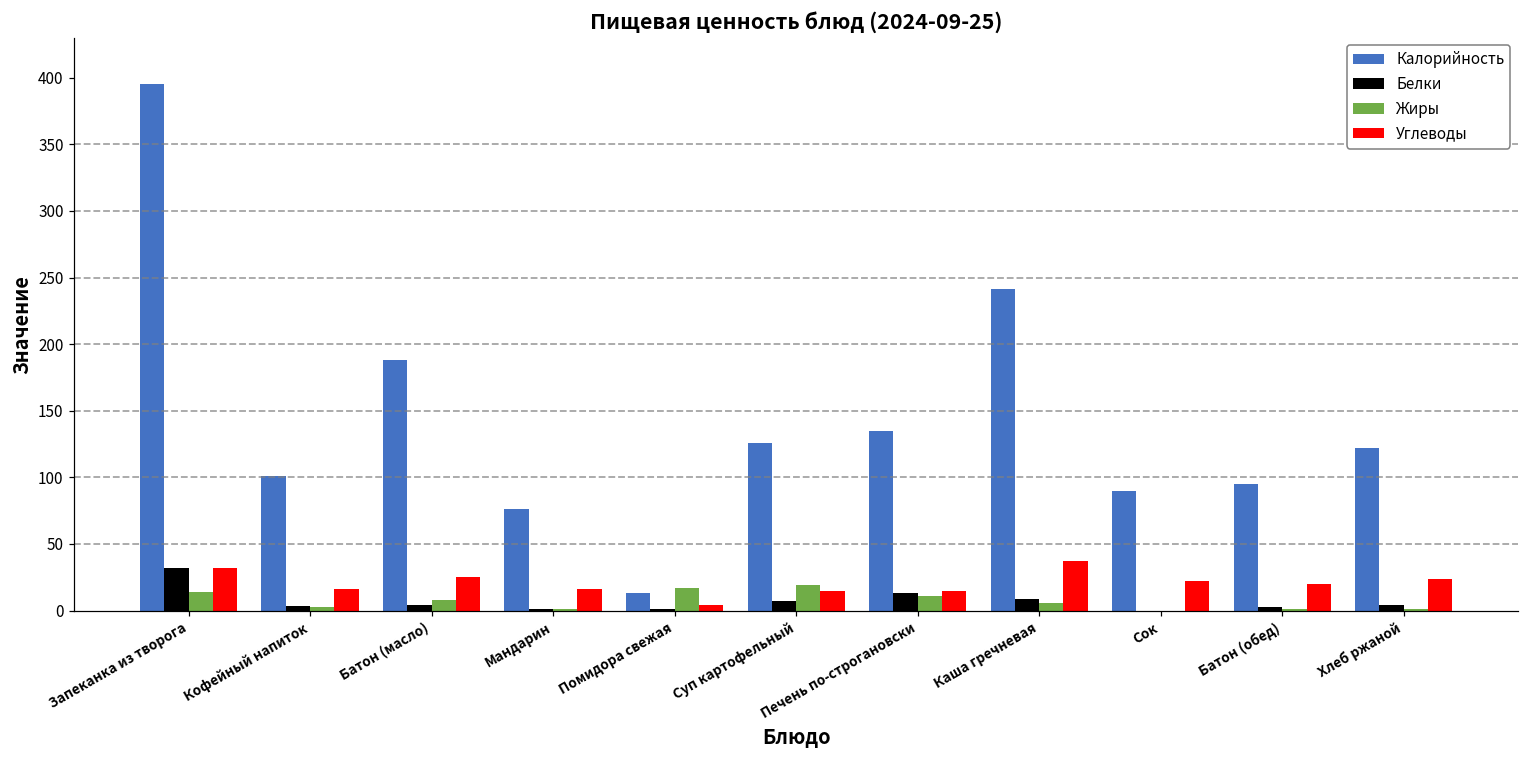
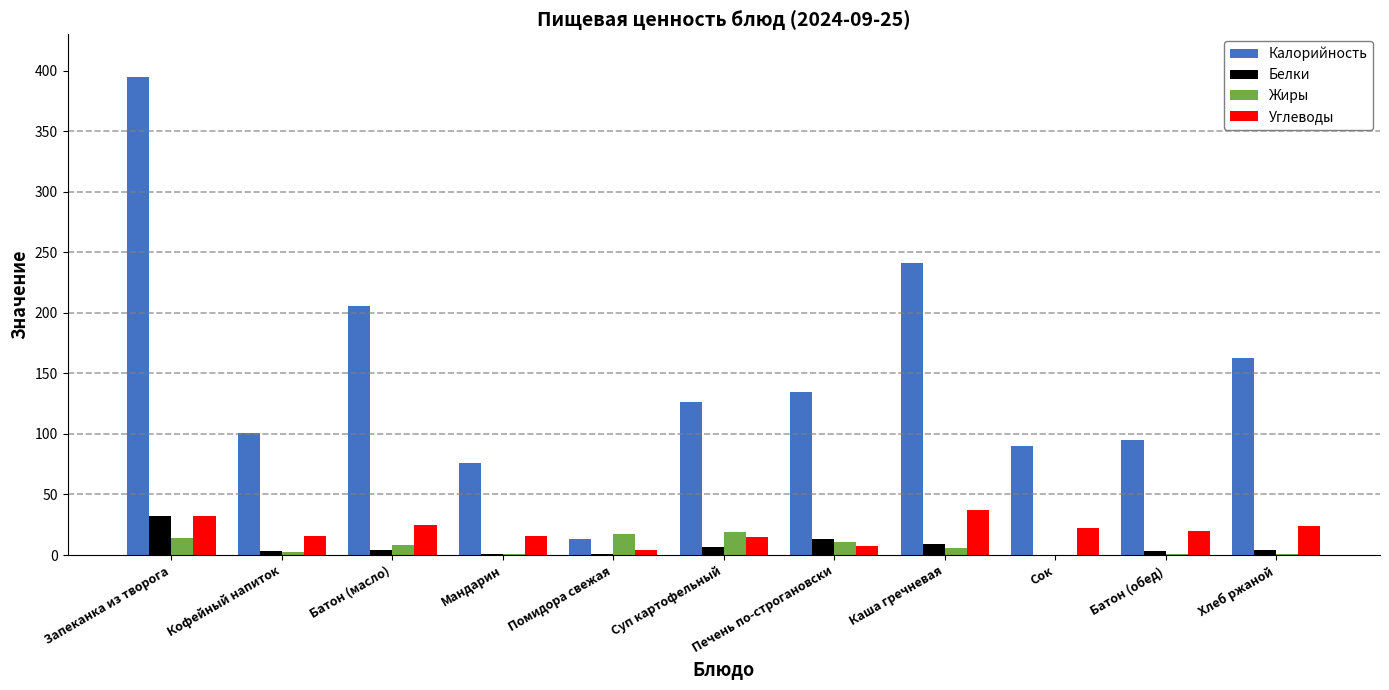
  {
    "Калорийность": {
      "Запеканка из творога": 395,
      "Кофейный напиток": 101,
-     "Батон (масло)": 188,
+     "Батон (масло)": 206,
      "Мандарин": 76,
      "Помидора свежая": 13,
      "Суп картофельный": 126,
      "Печень по-строгановски": 135,
      "Каша гречневая": 241,
      "Сок": 90,
      "Батон (обед)": 95,
-     "Хлеб ржаной": 122
+     "Хлеб ржаной": 163
    },
    "Белки": {
      "Запеканка из творога": 32,
      "Кофейный напиток": 3,
      "Батон (масло)": 4,
      "Суп картофельный": 7,
      "Печень по-строгановски": 13,
      "Каша гречневая": 9,
      "Сок": 0,
      "Батон (обед)": 3,
      "Хлеб ржаной": 4
    },
    "Жиры": {
      "Запеканка из творога": 14,
      "Кофейный напиток": 3,
      "Батон (масло)": 8,
      "Помидора свежая": 17,
      "Суп картофельный": 19,
      "Печень по-строгановски": 11,
      "Каша гречневая": 6,
      "Сок": 0
    },
    "Углеводы": {
      "Запеканка из творога": 32,
      "Кофейный напиток": 16,
      "Батон (масло)": 25,
      "Мандарин": 16,
      "Помидора свежая": 4,
      "Суп картофельный": 15,
-     "Печень по-строгановски": 14,
+     "Печень по-строгановски": 7,
      "Каша гречневая": 37,
      "Сок": 22,
      "Батон (обед)": 20,
      "Хлеб ржаной": 24
    }
  }
